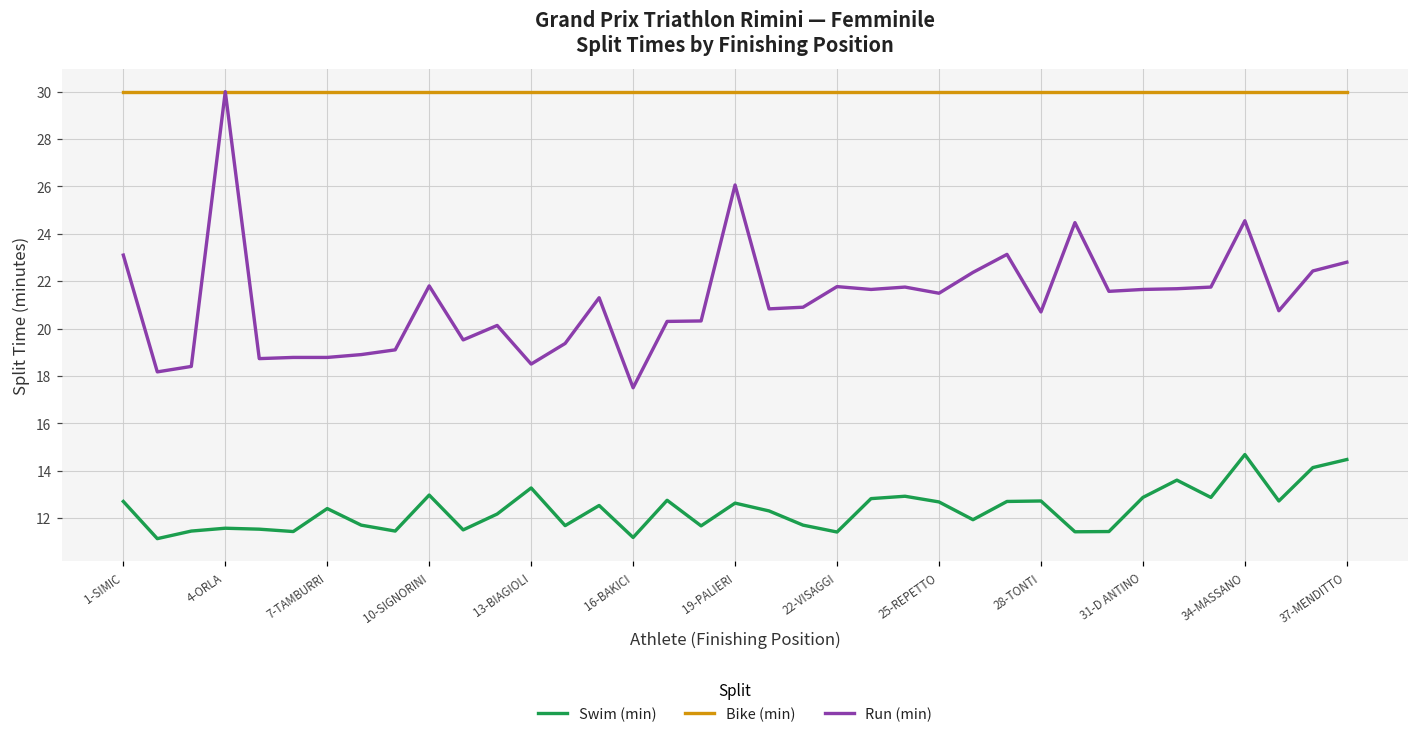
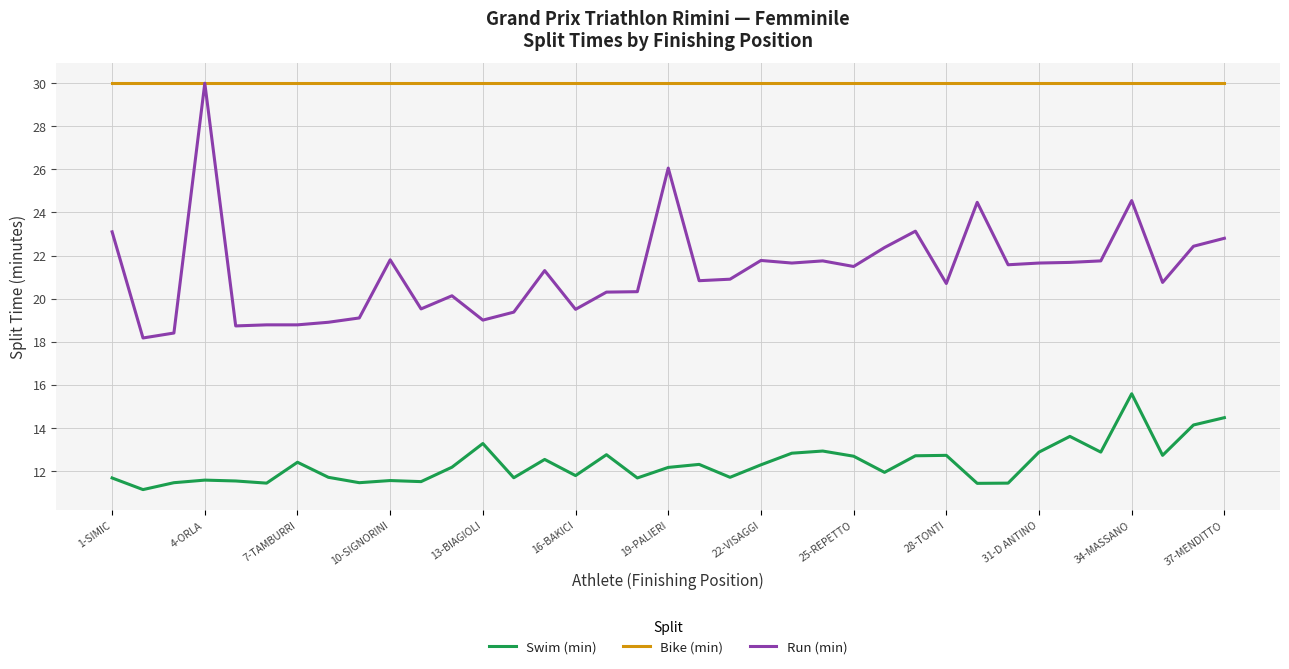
  {
    "Swim (min)": {
-     "1-SIMIC": 12.7,
+     "1-SIMIC": 11.7,
      "4-ORLA": 11.6,
      "7-TAMBURRI": 12.4,
-     "10-SIGNORINI": 13.0,
+     "10-SIGNORINI": 11.6,
      "13-BIAGIOLI": 13.3,
-     "16-BAKICI": 11.2,
-     "19-PALIERI": 12.6,
-     "22-VISAGGI": 11.4,
+     "16-BAKICI": 11.8,
+     "19-PALIERI": 12.2,
+     "22-VISAGGI": 12.3,
      "25-REPETTO": 12.7,
      "28-TONTI": 12.7,
      "31-D ANTINO": 12.9,
-     "34-MASSANO": 14.7,
+     "34-MASSANO": 15.6,
      "37-MENDITTO": 14.5
    },
    "Bike (min)": {
      "1-SIMIC": 30.0,
      "7-TAMBURRI": 30.0,
      "10-SIGNORINI": 30.0,
      "13-BIAGIOLI": 30.0,
      "16-BAKICI": 30.0,
      "19-PALIERI": 30.0,
      "22-VISAGGI": 30.0,
      "25-REPETTO": 30.0,
      "28-TONTI": 30.0,
      "31-D ANTINO": 30.0,
      "34-MASSANO": 30.0,
      "37-MENDITTO": 30.0
    },
    "Run (min)": {
      "1-SIMIC": 23.1,
      "7-TAMBURRI": 18.8,
      "10-SIGNORINI": 21.8,
-     "13-BIAGIOLI": 18.5,
-     "16-BAKICI": 17.5,
+     "13-BIAGIOLI": 19.0,
+     "16-BAKICI": 19.5,
      "19-PALIERI": 26.1,
      "22-VISAGGI": 21.8,
      "25-REPETTO": 21.5,
      "28-TONTI": 20.7,
      "31-D ANTINO": 21.7,
      "34-MASSANO": 24.6,
      "37-MENDITTO": 22.8
    }
  }
